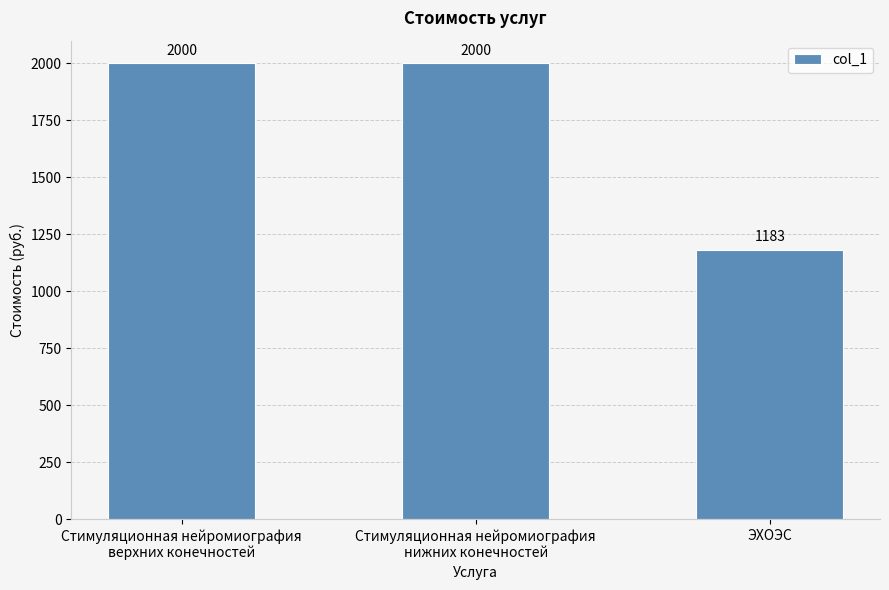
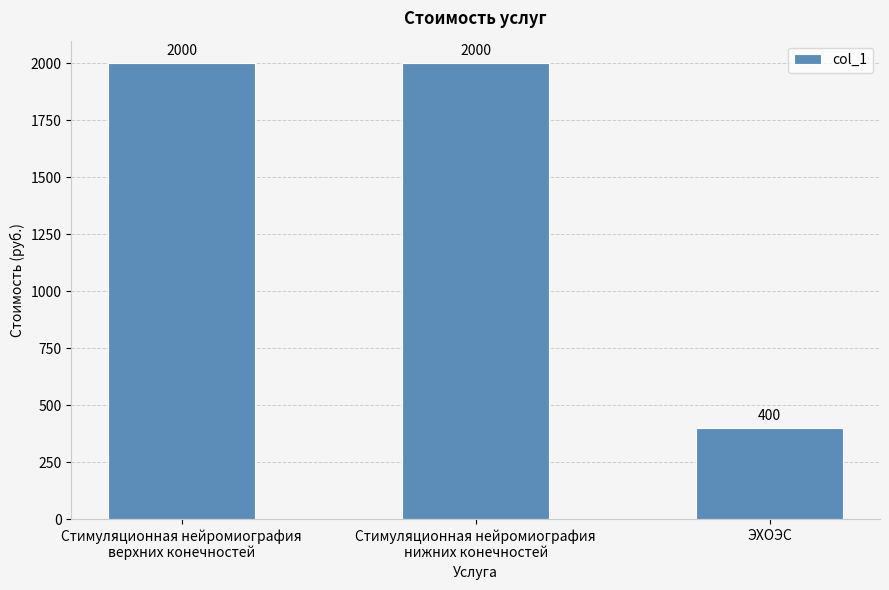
  {
    "Стимуляционная нейромиография верхних конечностей": 2000,
    "Стимуляционная нейромиография нижних конечностей": 2000,
-   "ЭХОЭС": 1183
+   "ЭХОЭС": 400
  }
